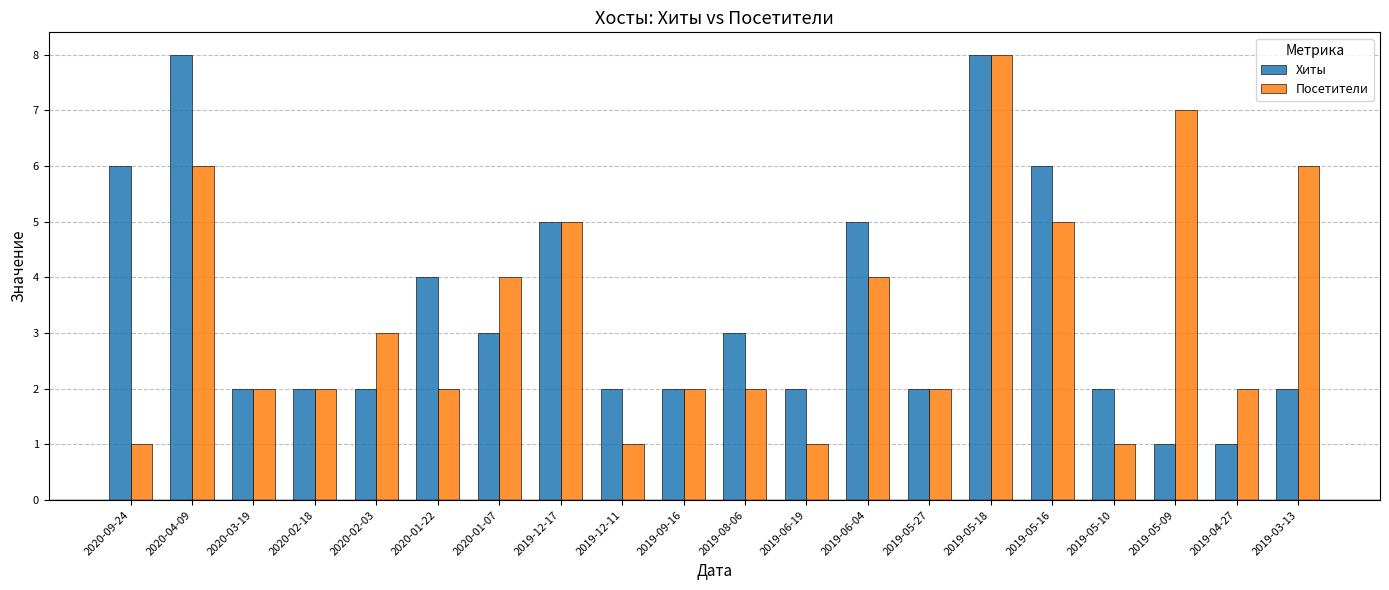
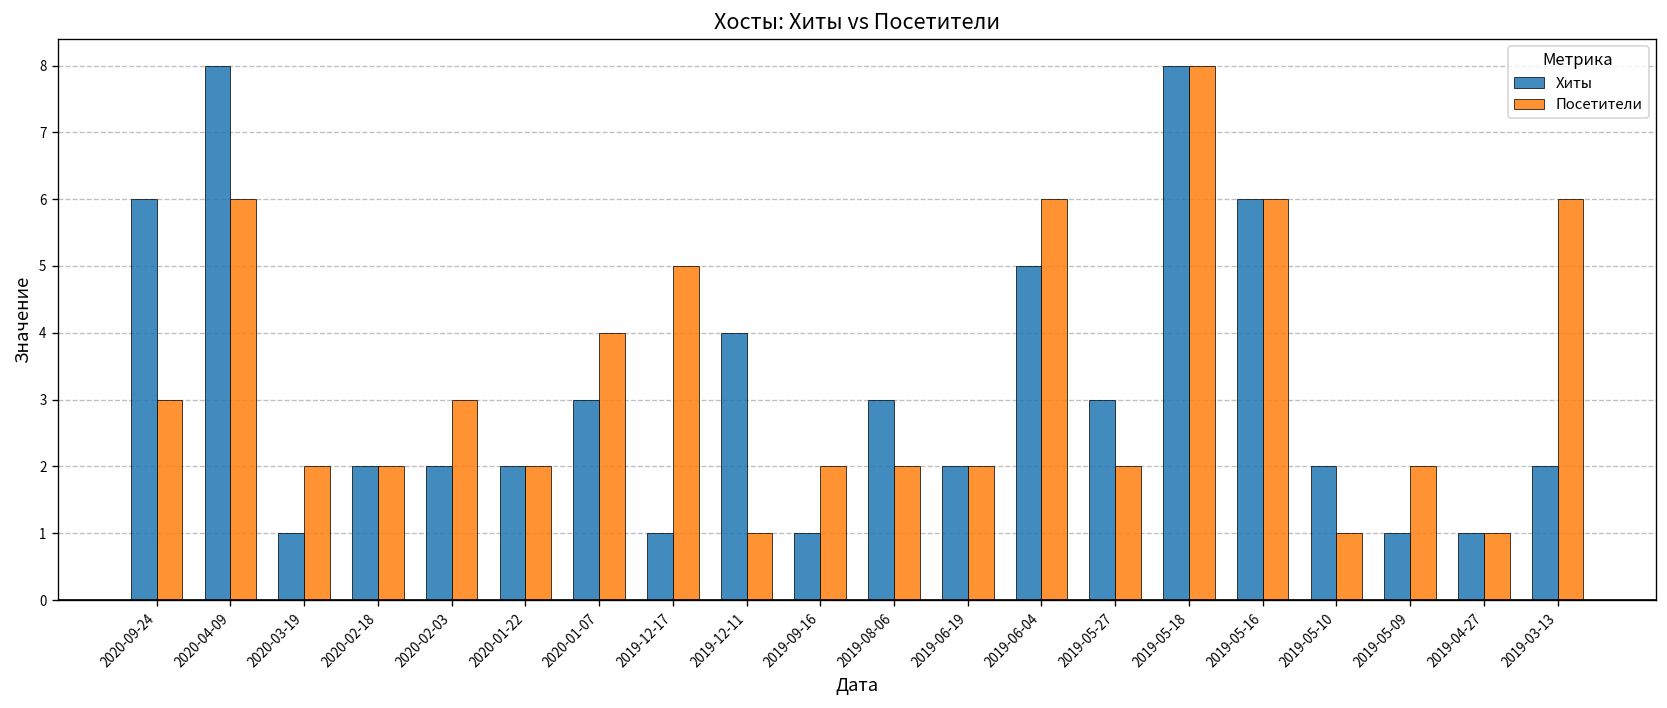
  {
    "Хиты": {
      "2020-09-24": 6,
      "2020-04-09": 8,
-     "2020-03-19": 2,
+     "2020-03-19": 1,
      "2020-02-18": 2,
      "2020-02-03": 2,
-     "2020-01-22": 4,
+     "2020-01-22": 2,
      "2020-01-07": 3,
-     "2019-12-17": 5,
-     "2019-12-11": 2,
-     "2019-09-16": 2,
+     "2019-12-17": 1,
+     "2019-12-11": 4,
+     "2019-09-16": 1,
      "2019-08-06": 3,
      "2019-06-19": 2,
      "2019-06-04": 5,
-     "2019-05-27": 2,
+     "2019-05-27": 3,
      "2019-05-18": 8,
      "2019-05-16": 6,
      "2019-05-10": 2,
      "2019-05-09": 1,
      "2019-04-27": 1,
      "2019-03-13": 2
    },
    "Посетители": {
-     "2020-09-24": 1,
+     "2020-09-24": 3,
      "2020-04-09": 6,
      "2020-03-19": 2,
      "2020-02-18": 2,
      "2020-02-03": 3,
      "2020-01-22": 2,
      "2020-01-07": 4,
      "2019-12-17": 5,
      "2019-12-11": 1,
      "2019-09-16": 2,
      "2019-08-06": 2,
-     "2019-06-19": 1,
-     "2019-06-04": 4,
+     "2019-06-19": 2,
+     "2019-06-04": 6,
      "2019-05-27": 2,
      "2019-05-18": 8,
-     "2019-05-16": 5,
+     "2019-05-16": 6,
      "2019-05-10": 1,
-     "2019-05-09": 7,
-     "2019-04-27": 2,
+     "2019-05-09": 2,
+     "2019-04-27": 1,
      "2019-03-13": 6
    }
  }
